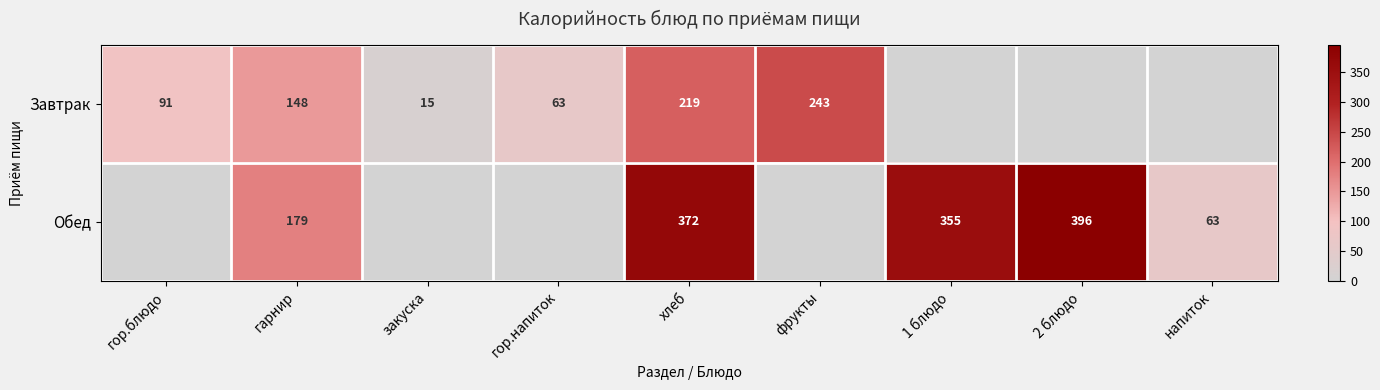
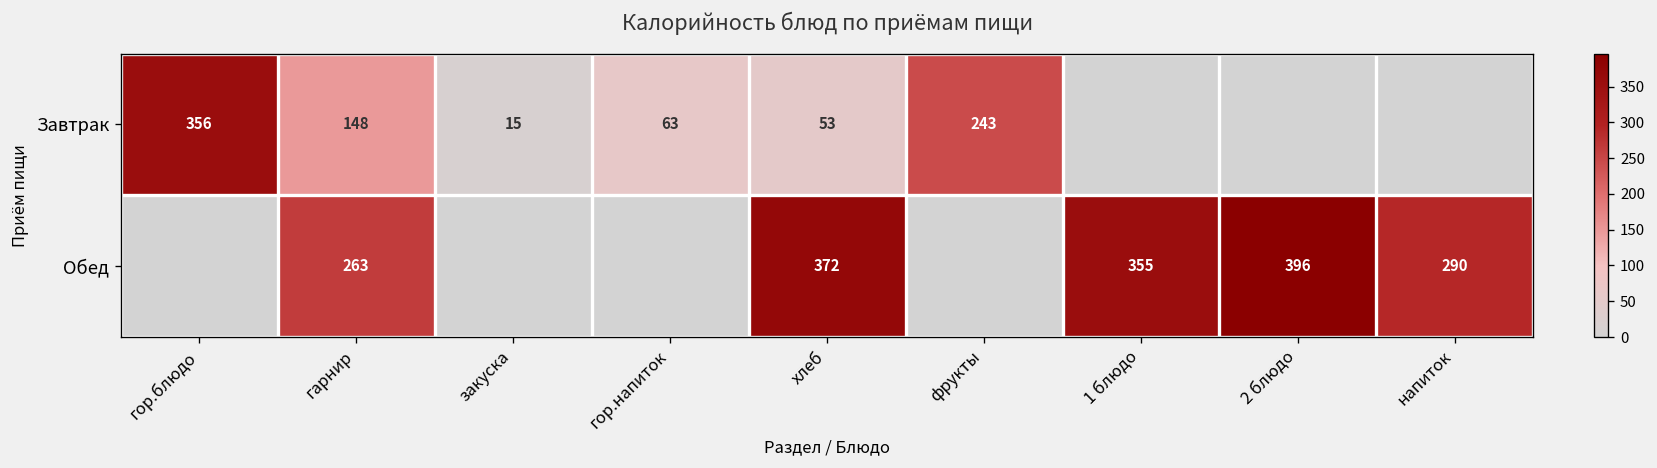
  {
    "Завтрак": {
-     "гор.блюдо": 91,
+     "гор.блюдо": 356,
      "гарнир": 148,
      "закуска": 15,
      "гор.напиток": 63,
-     "хлеб": 219,
+     "хлеб": 53,
      "фрукты": 243
    },
    "Обед": {
-     "гарнир": 179,
+     "гарнир": 263,
      "хлеб": 372,
      "1 блюдо": 355,
      "2 блюдо": 396,
-     "напиток": 63
+     "напиток": 290
    }
  }
